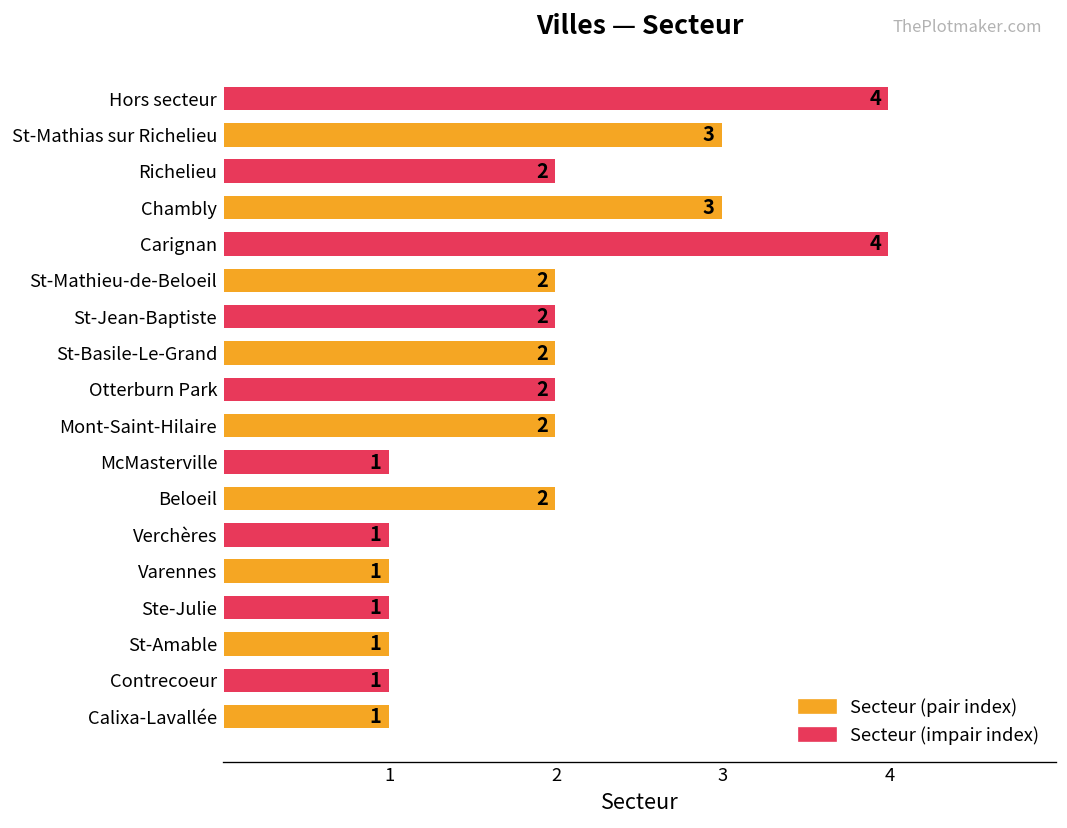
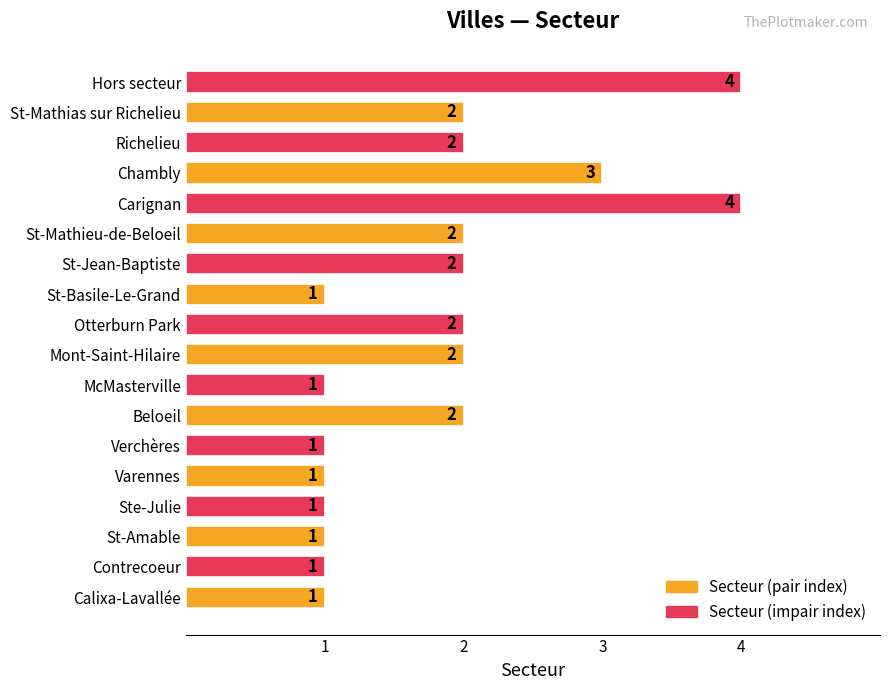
  {
    "Hors secteur": 4,
-   "St-Mathias sur Richelieu": 3,
+   "St-Mathias sur Richelieu": 2,
    "Richelieu": 2,
    "Chambly": 3,
    "Carignan": 4,
    "St-Mathieu-de-Beloeil": 2,
    "St-Jean-Baptiste": 2,
-   "St-Basile-Le-Grand": 2,
+   "St-Basile-Le-Grand": 1,
    "Otterburn Park": 2,
    "Mont-Saint-Hilaire": 2,
    "McMasterville": 1,
    "Beloeil": 2,
    "Verchères": 1,
    "Varennes": 1,
    "Ste-Julie": 1,
    "St-Amable": 1,
    "Contrecoeur": 1,
    "Calixa-Lavallée": 1
  }
